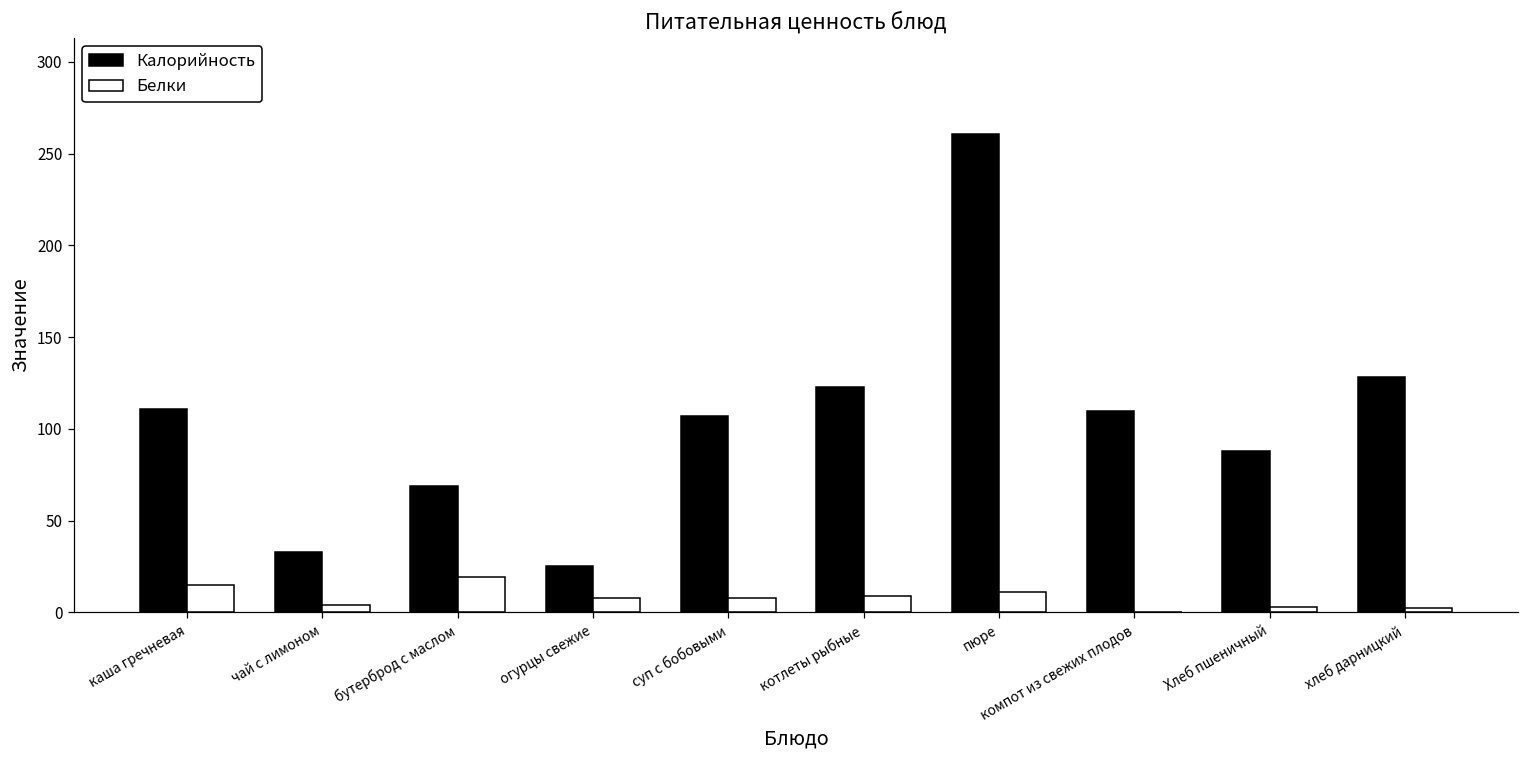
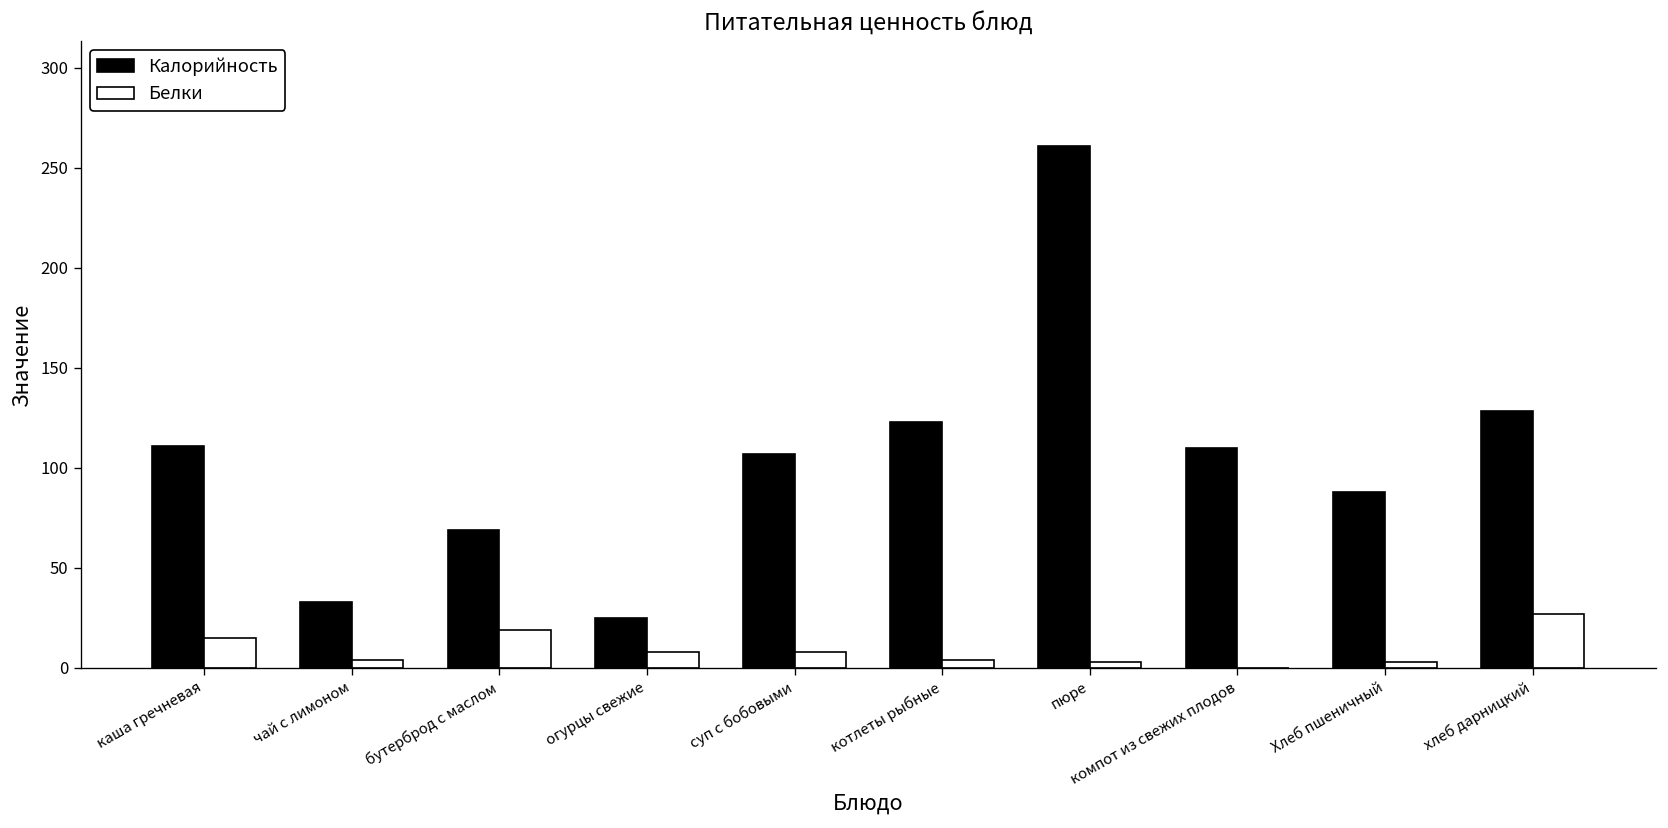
  {
    "Калорийность": {
      "каша гречневая": 111,
      "чай с лимоном": 33,
      "бутерброд с маслом": 69,
      "огурцы свежие": 25,
      "суп с бобовыми": 107,
      "котлеты рыбные": 123,
      "пюре": 261,
      "компот из свежих плодов": 110,
      "Хлеб пшеничный": 88,
      "хлеб дарницкий": 128
    },
    "Белки": {
      "каша гречневая": 15,
      "чай с лимоном": 4,
      "бутерброд с маслом": 19,
      "огурцы свежие": 8,
      "суп с бобовыми": 8,
-     "котлеты рыбные": 9,
-     "пюре": 11,
+     "котлеты рыбные": 4,
+     "пюре": 3,
      "компот из свежих плодов": 0,
      "Хлеб пшеничный": 3,
-     "хлеб дарницкий": 2
+     "хлеб дарницкий": 27
    }
  }
